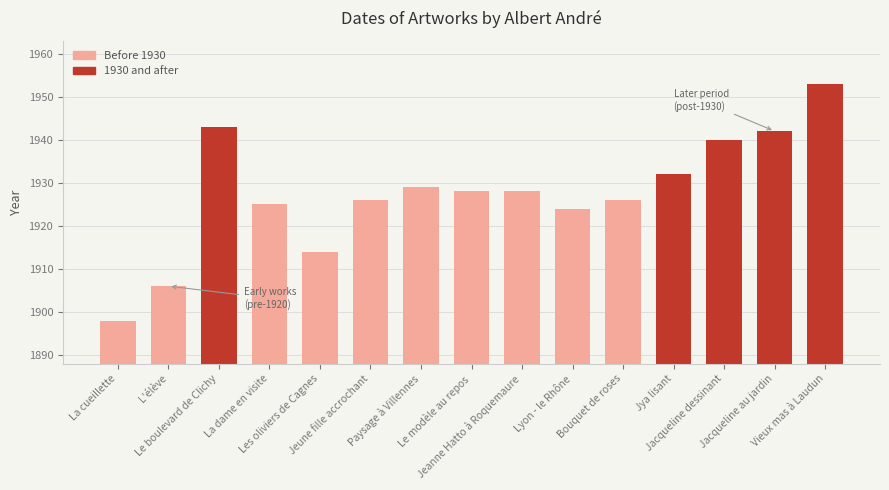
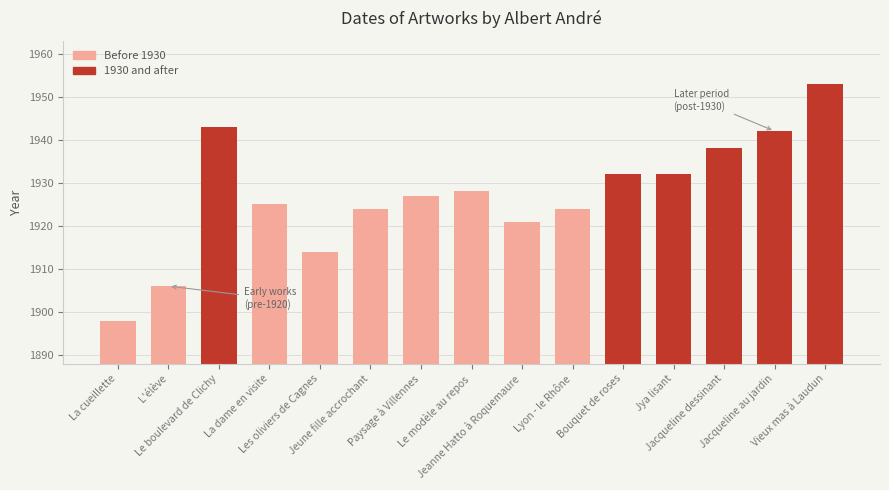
  {
    "La cueillette": 1898,
    "L'élève": 1906,
    "Le boulevard de Clichy": 1943,
    "La dame en visite": 1925,
    "Les oliviers de Cagnes": 1914,
-   "Jeune fille accrochant": 1926,
-   "Paysage à Villennes": 1929,
+   "Jeune fille accrochant": 1924,
+   "Paysage à Villennes": 1927,
    "Le modèle au repos": 1928,
-   "Jeanne Hatto à Roquemaure": 1928,
+   "Jeanne Hatto à Roquemaure": 1921,
    "Lyon - le Rhône": 1924,
-   "Bouquet de roses": 1926,
+   "Bouquet de roses": 1932,
    "Jya lisant": 1932,
-   "Jacqueline dessinant": 1940,
+   "Jacqueline dessinant": 1938,
    "Jacqueline au jardin": 1942,
    "Vieux mas à Laudun": 1953
  }
